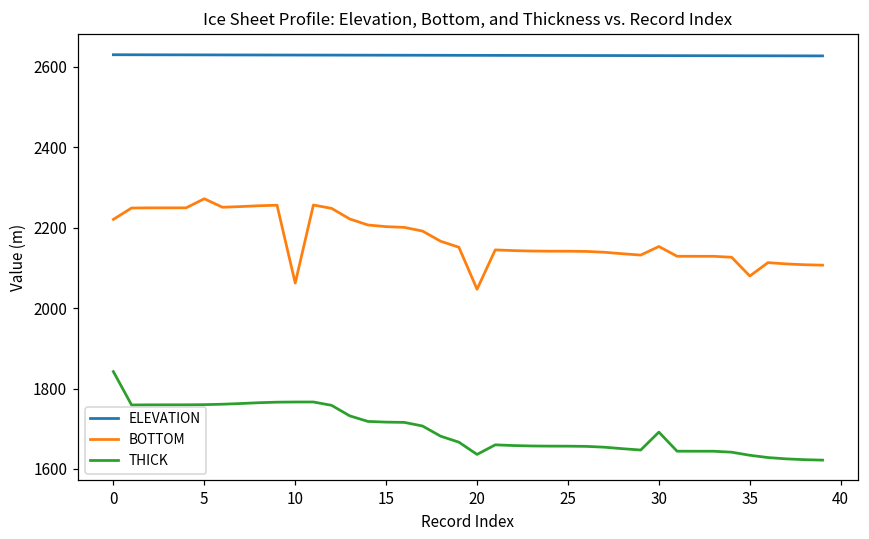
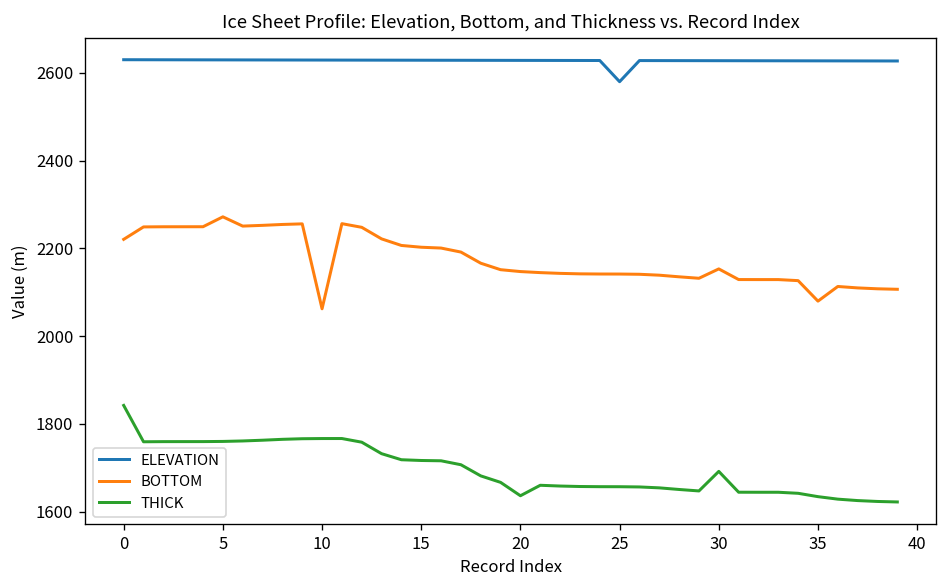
  {
    "ELEVATION": {
      "0": 2630,
      "5": 2630,
      "10": 2630,
      "15": 2630,
      "20": 2630,
-     "25": 2630,
+     "25": 2580,
      "30": 2630,
      "35": 2630
    },
    "BOTTOM": {
      "0": 2220,
      "5": 2270,
      "10": 2060,
      "15": 2200,
-     "20": 2050,
+     "20": 2150,
      "25": 2140,
      "30": 2150,
      "35": 2080
    },
    "THICK": {
      "0": 1840,
      "5": 1760,
      "10": 1770,
      "15": 1720,
      "20": 1640,
      "25": 1660,
      "30": 1690,
      "35": 1630
    }
  }
